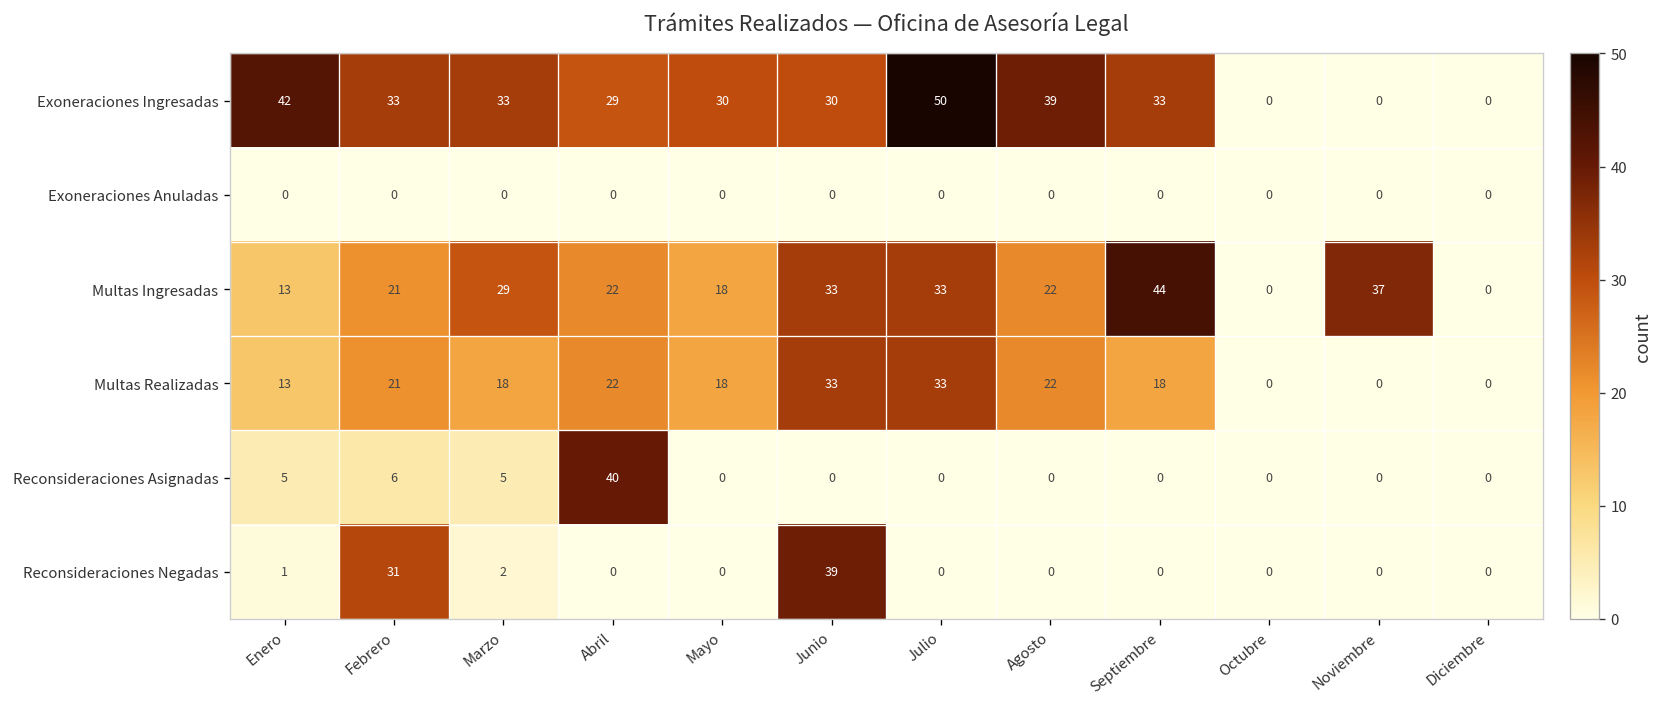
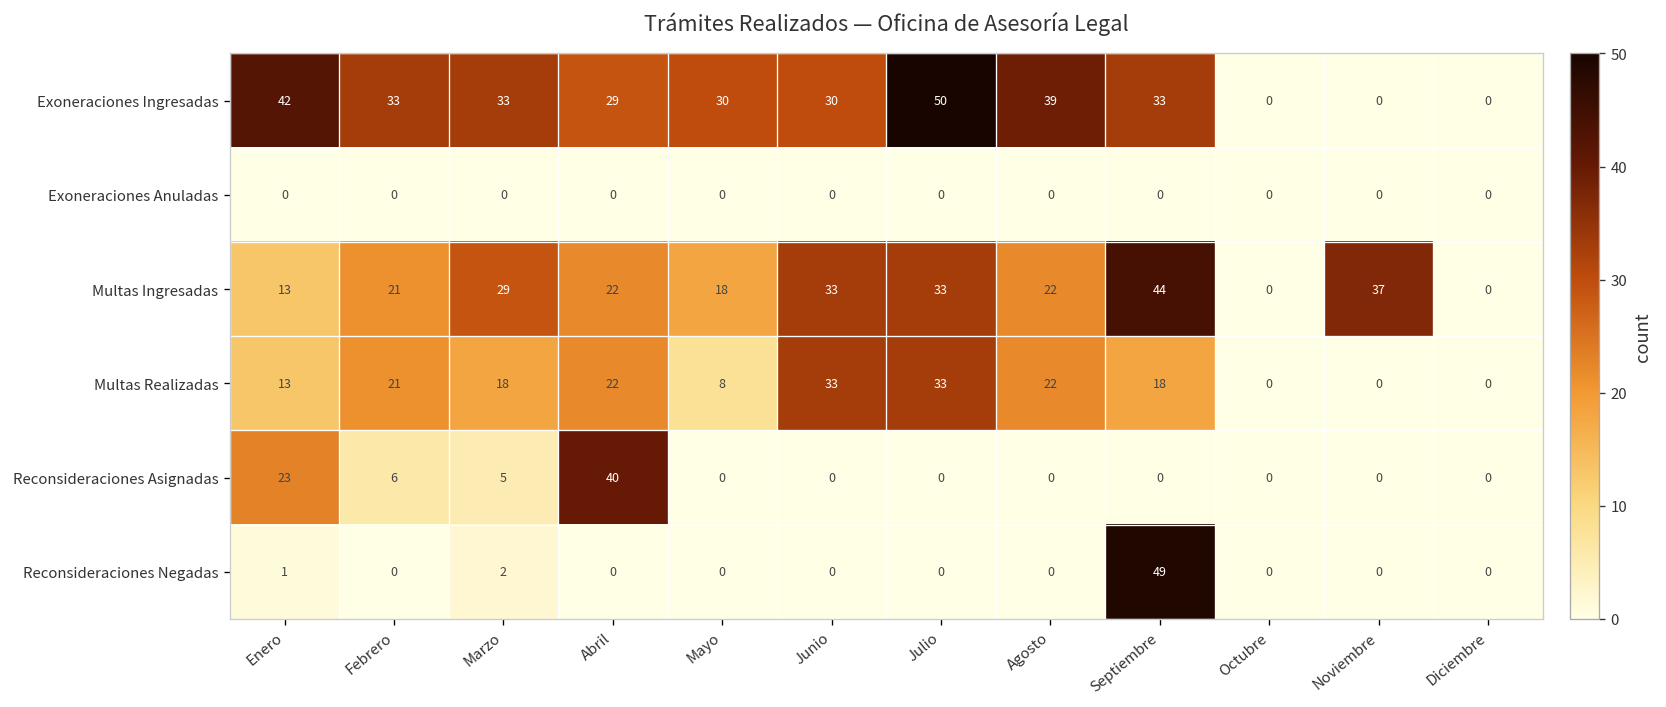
  {
    "Exoneraciones Ingresadas": {
      "Enero": 42,
      "Febrero": 33,
      "Marzo": 33,
      "Abril": 29,
      "Mayo": 30,
      "Junio": 30,
      "Julio": 50,
      "Agosto": 39,
      "Septiembre": 33,
      "Octubre": 0,
      "Noviembre": 0,
      "Diciembre": 0
    },
    "Exoneraciones Anuladas": {
      "Enero": 0,
      "Febrero": 0,
      "Marzo": 0,
      "Abril": 0,
      "Mayo": 0,
      "Junio": 0,
      "Julio": 0,
      "Agosto": 0,
      "Septiembre": 0,
      "Octubre": 0,
      "Noviembre": 0,
      "Diciembre": 0
    },
    "Multas Ingresadas": {
      "Enero": 13,
      "Febrero": 21,
      "Marzo": 29,
      "Abril": 22,
      "Mayo": 18,
      "Junio": 33,
      "Julio": 33,
      "Agosto": 22,
      "Septiembre": 44,
      "Octubre": 0,
      "Noviembre": 37,
      "Diciembre": 0
    },
    "Multas Realizadas": {
      "Enero": 13,
      "Febrero": 21,
      "Marzo": 18,
      "Abril": 22,
-     "Mayo": 18,
+     "Mayo": 8,
      "Junio": 33,
      "Julio": 33,
      "Agosto": 22,
      "Septiembre": 18,
      "Octubre": 0,
      "Noviembre": 0,
      "Diciembre": 0
    },
    "Reconsideraciones Asignadas": {
-     "Enero": 5,
+     "Enero": 23,
      "Febrero": 6,
      "Marzo": 5,
      "Abril": 40,
      "Mayo": 0,
      "Junio": 0,
      "Julio": 0,
      "Agosto": 0,
      "Septiembre": 0,
      "Octubre": 0,
      "Noviembre": 0,
      "Diciembre": 0
    },
    "Reconsideraciones Negadas": {
      "Enero": 1,
-     "Febrero": 31,
+     "Febrero": 0,
      "Marzo": 2,
      "Abril": 0,
      "Mayo": 0,
-     "Junio": 39,
+     "Junio": 0,
      "Julio": 0,
      "Agosto": 0,
-     "Septiembre": 0,
+     "Septiembre": 49,
      "Octubre": 0,
      "Noviembre": 0,
      "Diciembre": 0
    }
  }
